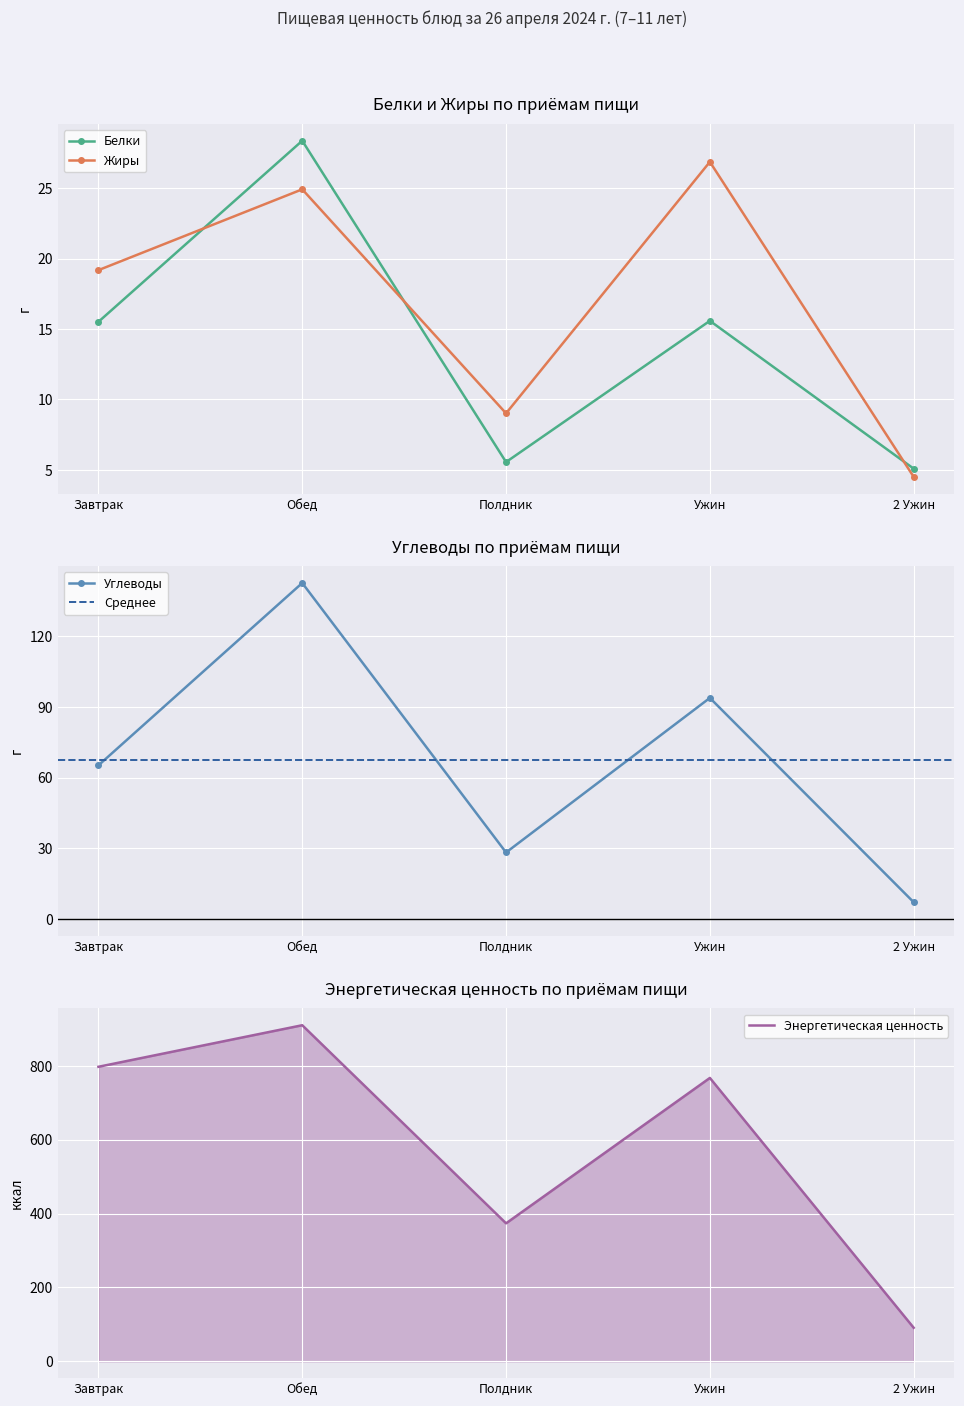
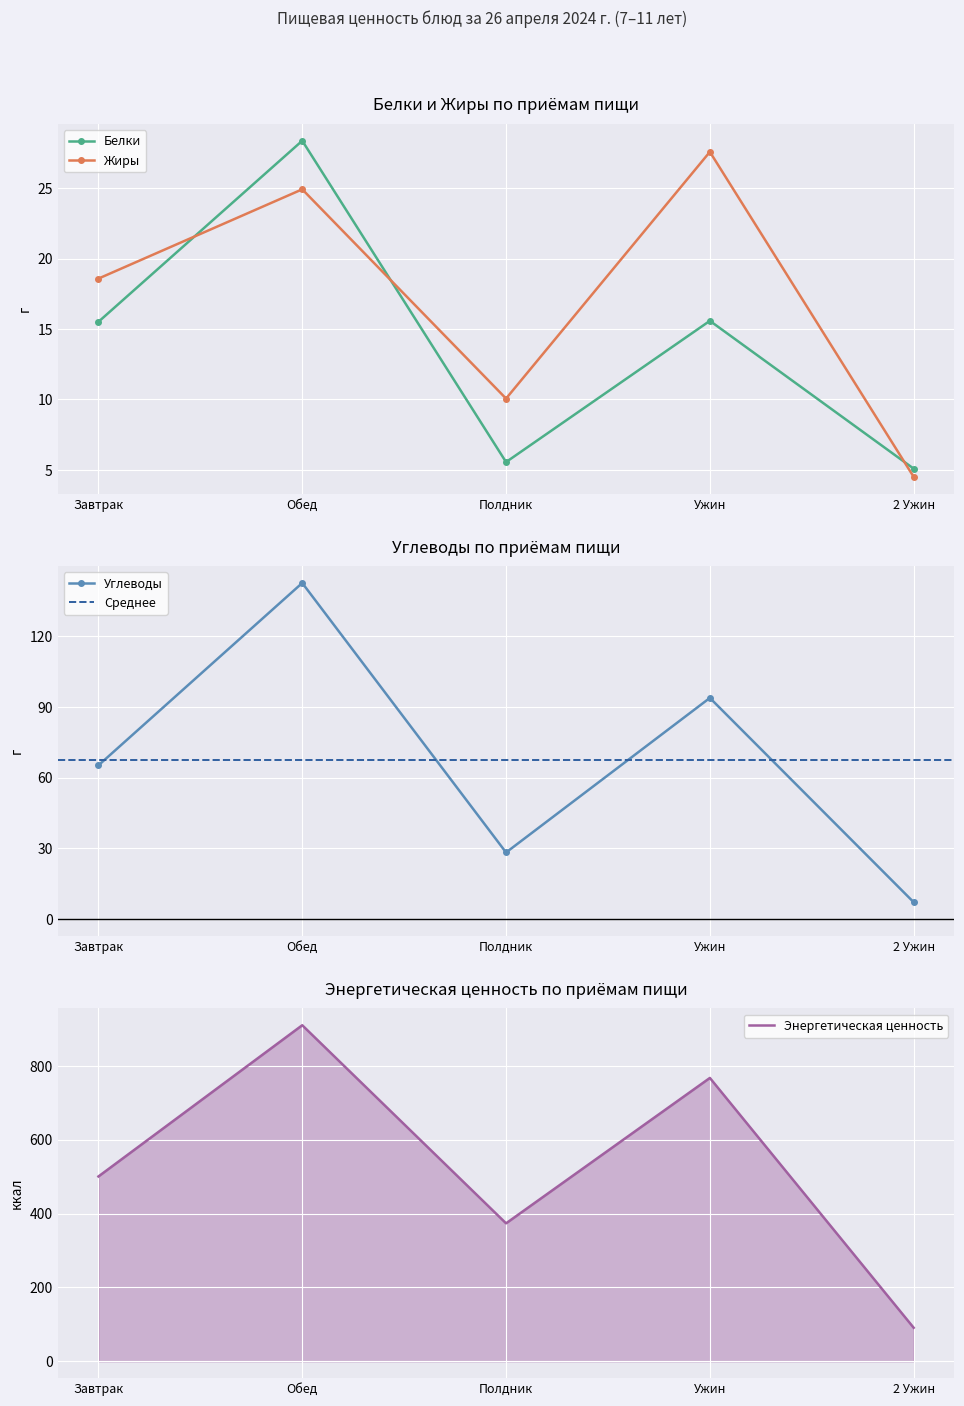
  {
    "Белки и Жиры по приёмам пищи": {
      "Белки": {
        "Завтрак": 15.5,
        "Обед": 28.4,
        "Полдник": 5.6,
        "Ужин": 15.6,
        "2 Ужин": 5.1
      },
      "Жиры": {
-       "Завтрак": 19.2,
+       "Завтрак": 18.6,
        "Обед": 24.9,
-       "Полдник": 9.0,
-       "Ужин": 26.9,
+       "Полдник": 10.1,
+       "Ужин": 27.6,
        "2 Ужин": 4.5
      }
    },
    "Углеводы по приёмам пищи": {
      "Завтрак": 65,
      "Обед": 143,
      "Полдник": 28,
      "Ужин": 94,
      "2 Ужин": 7
    },
    "Энергетическая ценность по приёмам пищи": {
-     "Завтрак": 800,
+     "Завтрак": 500,
      "Обед": 910,
      "Полдник": 370,
      "Ужин": 770,
      "2 Ужин": 90
    }
  }
